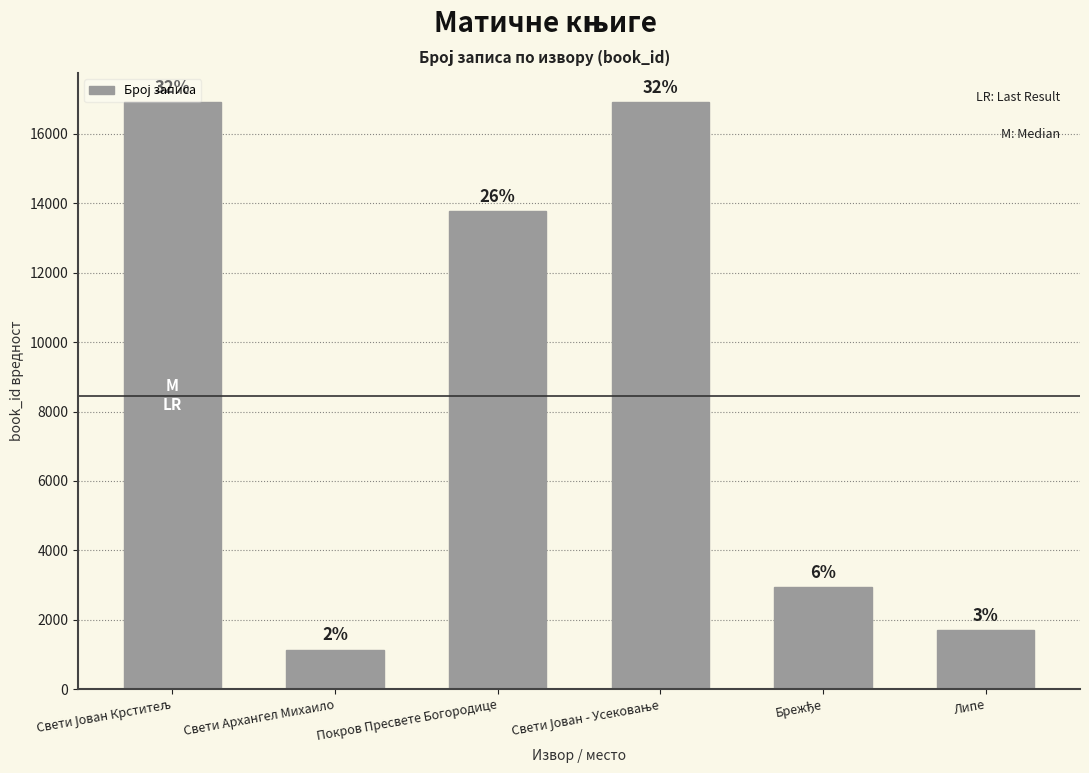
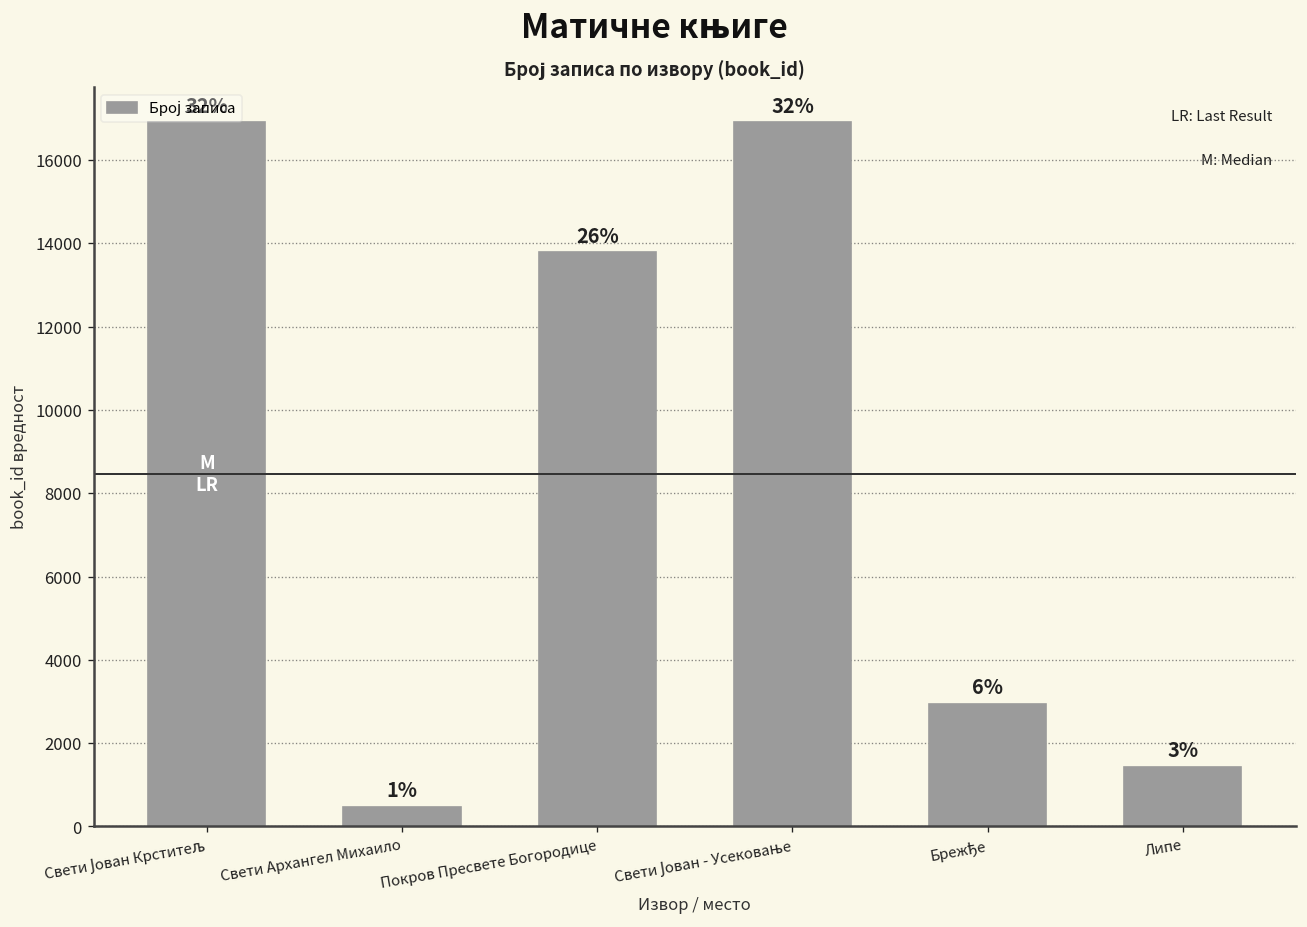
  {
-   "Свети Архангел Михаило": "1100",
-   "Липе": "2%"
+   "Свети Архангел Михаило": "500",
+   "Липе": "1%"
  }
